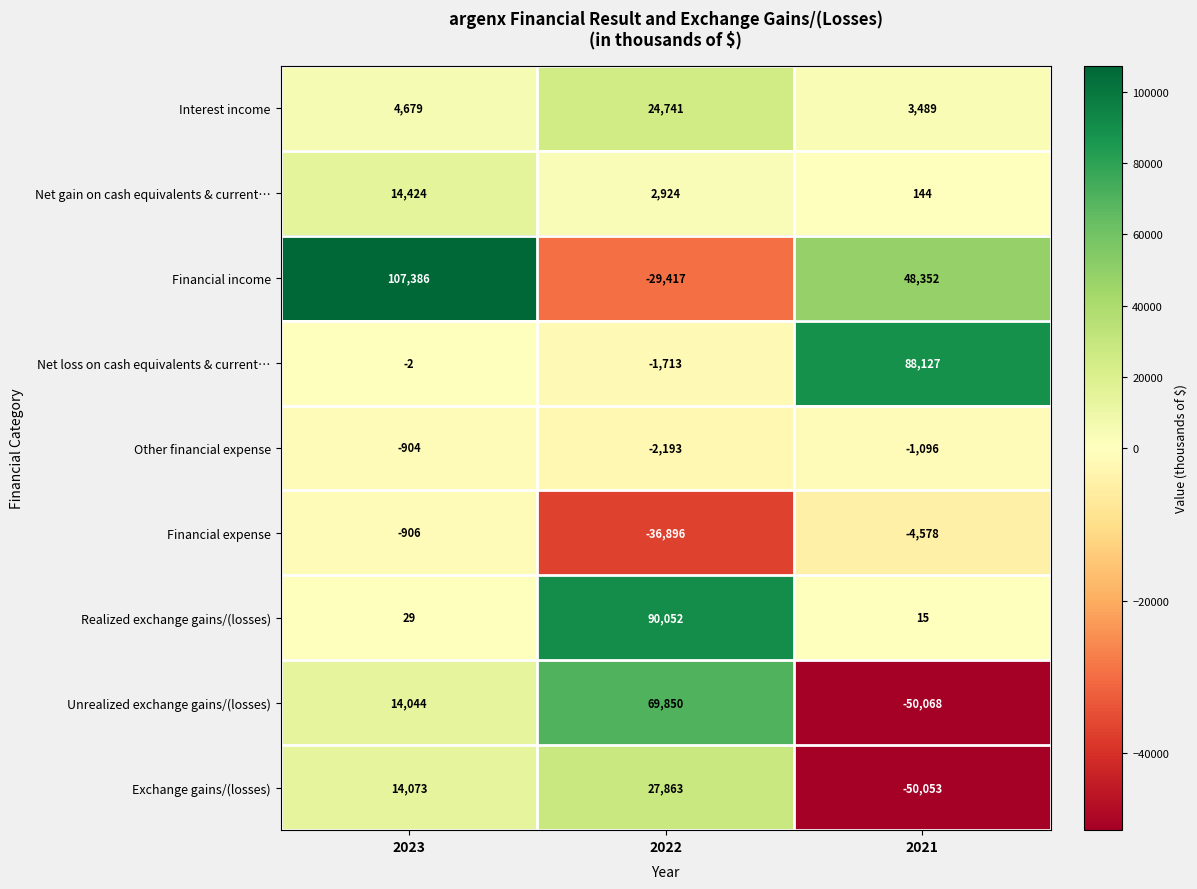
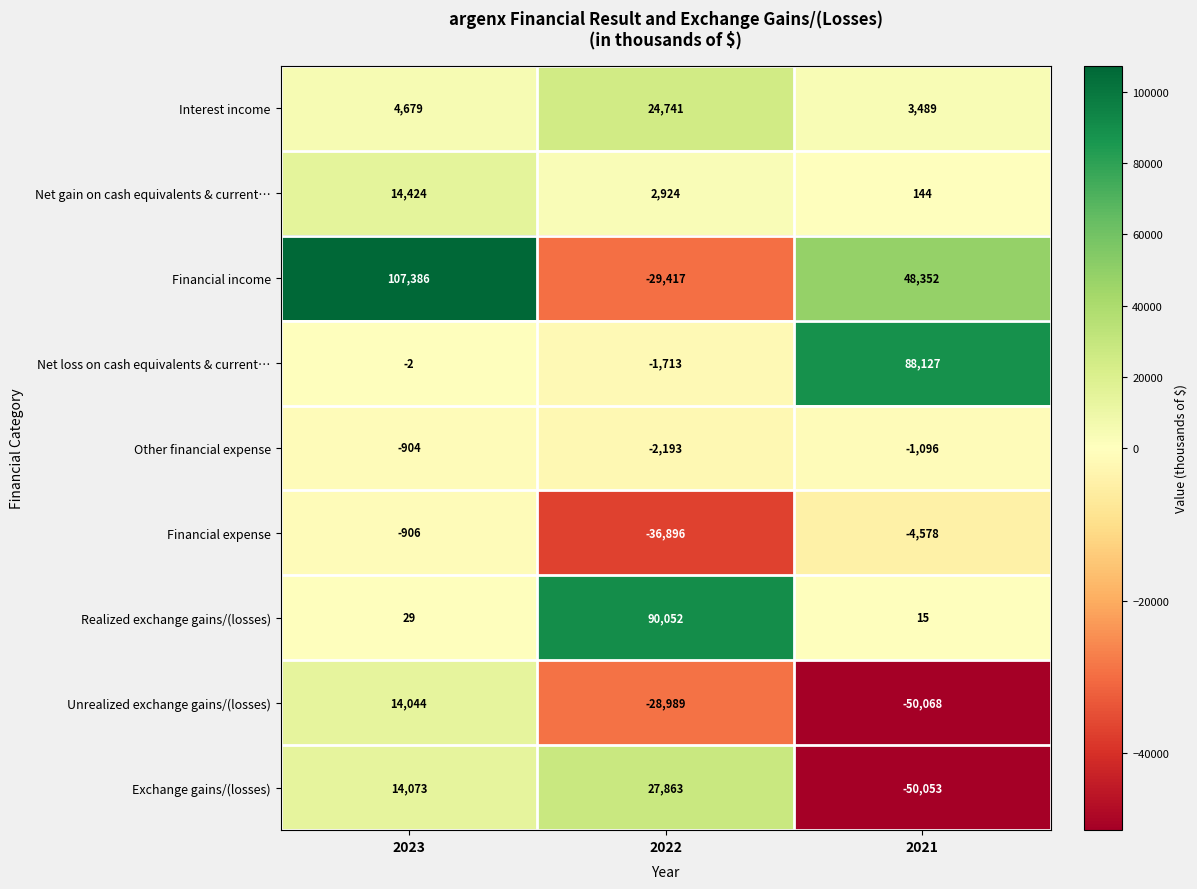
  {
    "Interest income": {
      "2023": "4,679",
      "2022": "24,741",
      "2021": "3,489"
    },
    "Net gain on cash equivalents & current…": {
      "2023": "14,424",
      "2022": "2,924",
      "2021": "144"
    },
    "Financial income": {
      "2023": "107,386",
      "2022": "-29,417",
      "2021": "48,352"
    },
    "Net loss on cash equivalents & current…": {
      "2023": "-2",
      "2022": "-1,713",
      "2021": "88,127"
    },
    "Other financial expense": {
      "2023": "-904",
      "2022": "-2,193",
      "2021": "-1,096"
    },
    "Financial expense": {
      "2023": "-906",
      "2022": "-36,896",
      "2021": "-4,578"
    },
    "Realized exchange gains/(losses)": {
      "2023": "29",
      "2022": "90,052",
      "2021": "15"
    },
    "Unrealized exchange gains/(losses)": {
      "2023": "14,044",
-     "2022": "69,850",
+     "2022": "-28,989",
      "2021": "-50,068"
    },
    "Exchange gains/(losses)": {
      "2023": "14,073",
      "2022": "27,863",
      "2021": "-50,053"
    }
  }
